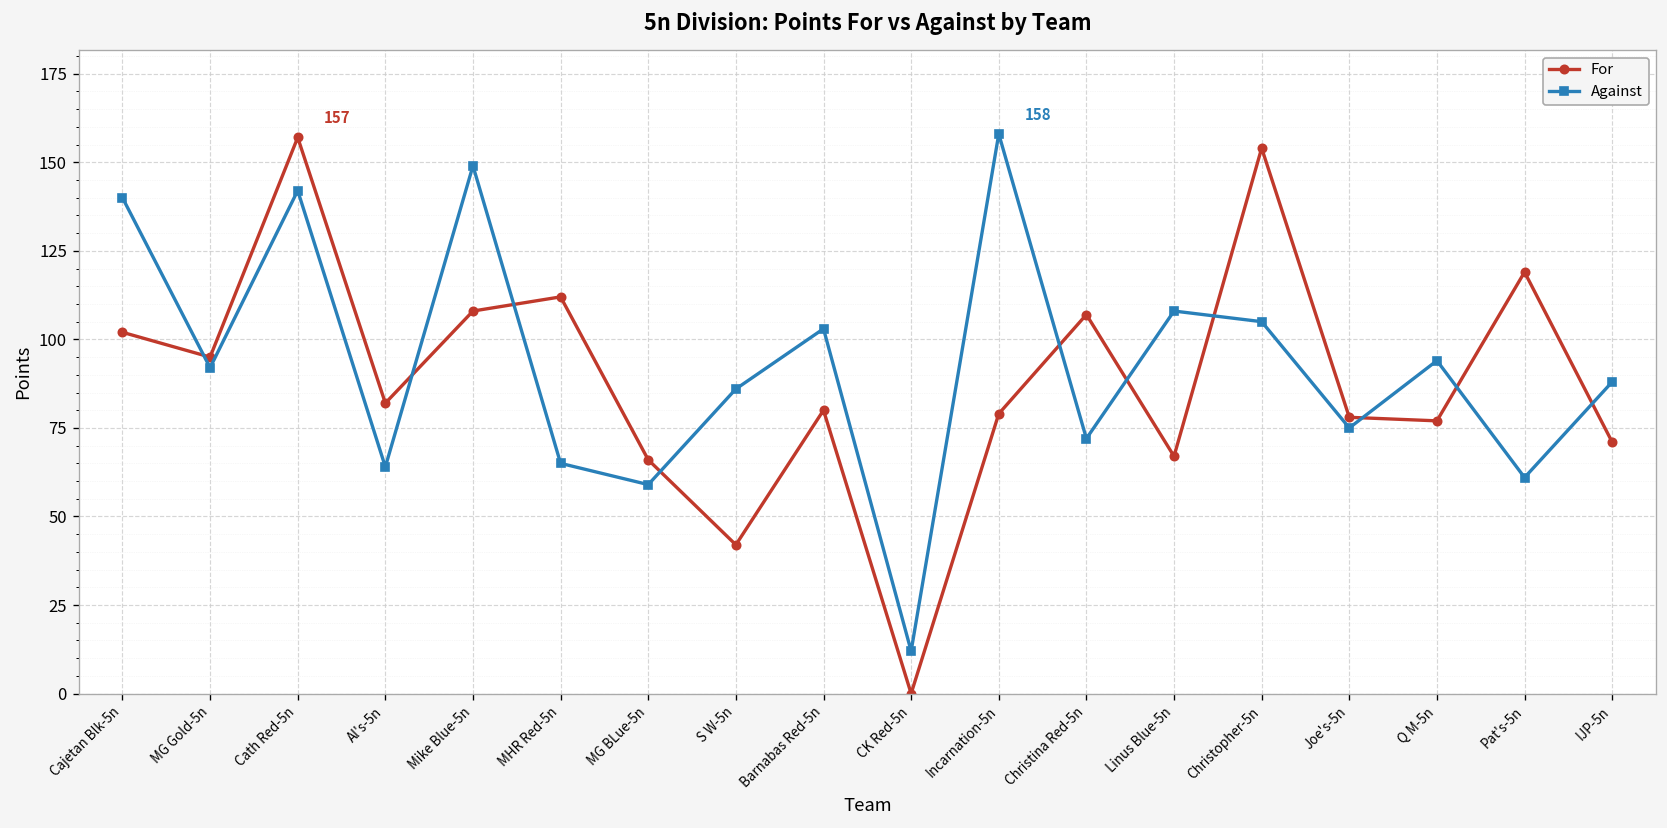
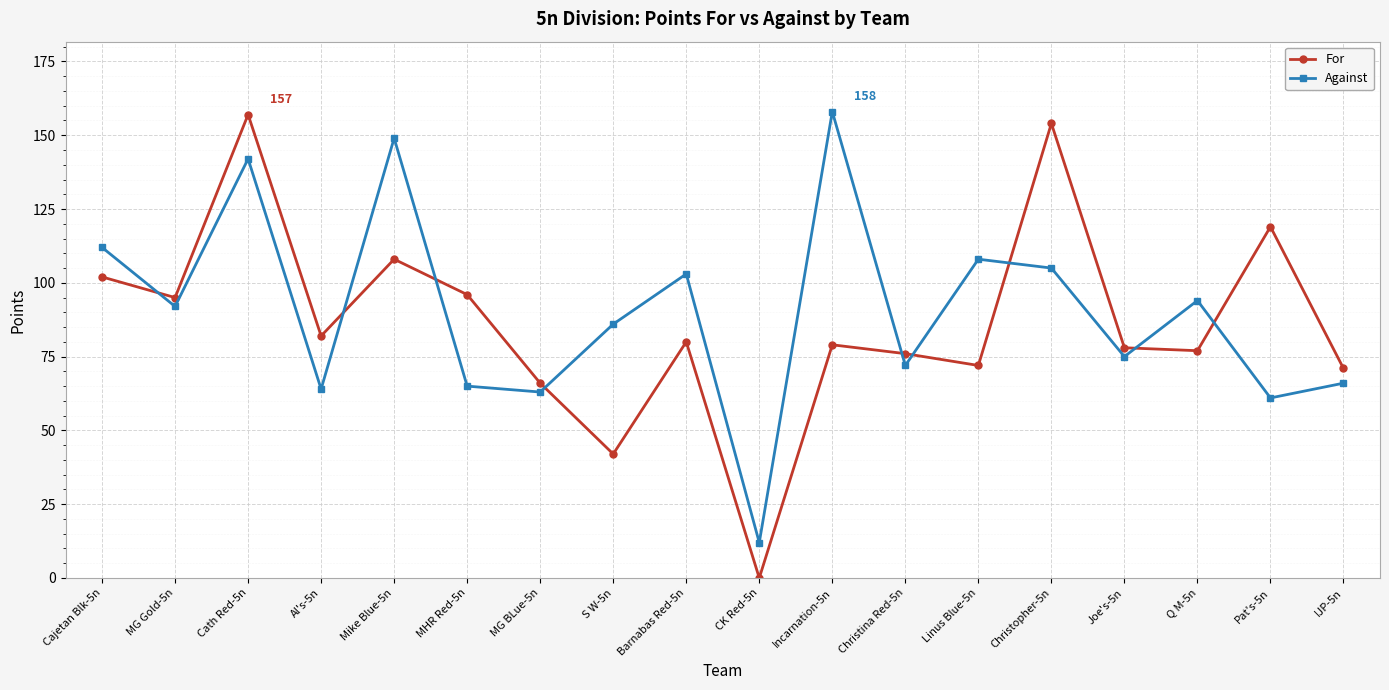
  {
    "For": {
      "Cajetan Blk-5n": 102,
      "MG Gold-5n": 95,
      "Al's-5n": 82,
      "Mike Blue-5n": 108,
-     "MHR Red-5n": 112,
+     "MHR Red-5n": 96,
      "MG BLue-5n": 66,
      "S W-5n": 42,
      "Barnabas Red-5n": 80,
      "CK Red-5n": 0,
      "Incarnation-5n": 79,
-     "Christina Red-5n": 107,
-     "Linus Blue-5n": 67,
+     "Christina Red-5n": 76,
+     "Linus Blue-5n": 72,
      "Christopher-5n": 154,
      "Joe's-5n": 78,
      "Q M-5n": 77,
      "Pat's-5n": 119,
      "IJP-5n": 71
    },
    "Against": {
-     "Cajetan Blk-5n": 140,
+     "Cajetan Blk-5n": 112,
      "MG Gold-5n": 92,
      "Cath Red-5n": 142,
      "Al's-5n": 64,
      "Mike Blue-5n": 149,
      "MHR Red-5n": 65,
-     "MG BLue-5n": 59,
+     "MG BLue-5n": 63,
      "S W-5n": 86,
      "Barnabas Red-5n": 103,
      "CK Red-5n": 12,
      "Christina Red-5n": 72,
      "Linus Blue-5n": 108,
      "Christopher-5n": 105,
      "Joe's-5n": 75,
      "Q M-5n": 94,
      "Pat's-5n": 61,
-     "IJP-5n": 88
+     "IJP-5n": 66
    }
  }
